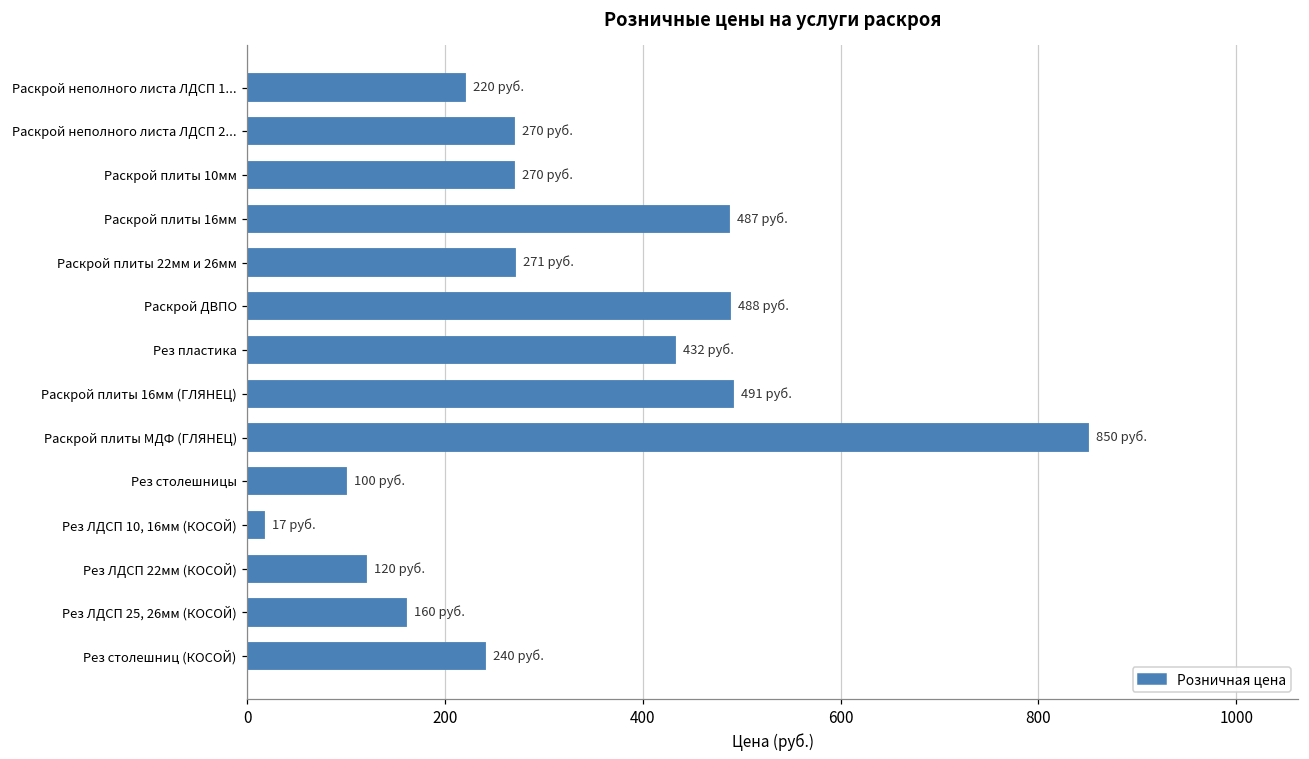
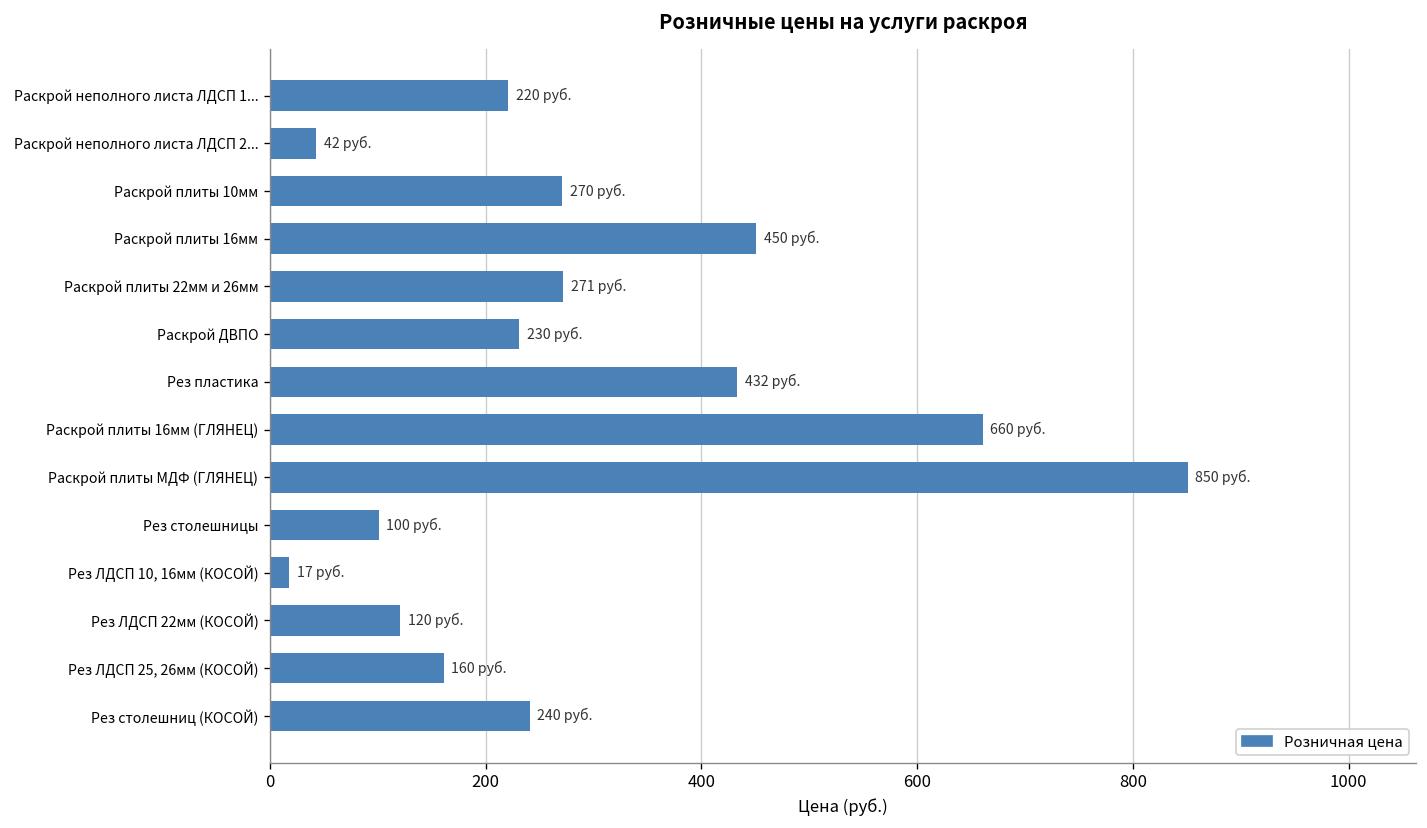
  {
    "Раскрой неполного листа ЛДСП 1...": 220,
-   "Раскрой неполного листа ЛДСП 2...": 270,
+   "Раскрой неполного листа ЛДСП 2...": 42,
    "Раскрой плиты 10мм": 270,
-   "Раскрой плиты 16мм": 487,
+   "Раскрой плиты 16мм": 450,
    "Раскрой плиты 22мм и 26мм": 271,
-   "Раскрой ДВПО": 488,
+   "Раскрой ДВПО": 230,
    "Рез пластика": 432,
-   "Раскрой плиты 16мм (ГЛЯНЕЦ)": 491,
+   "Раскрой плиты 16мм (ГЛЯНЕЦ)": 660,
    "Раскрой плиты МДФ (ГЛЯНЕЦ)": 850,
    "Рез столешницы": 100,
    "Рез ЛДСП 10, 16мм (КОСОЙ)": 17,
    "Рез ЛДСП 22мм (КОСОЙ)": 120,
    "Рез ЛДСП 25, 26мм (КОСОЙ)": 160,
    "Рез столешниц (КОСОЙ)": 240
  }
